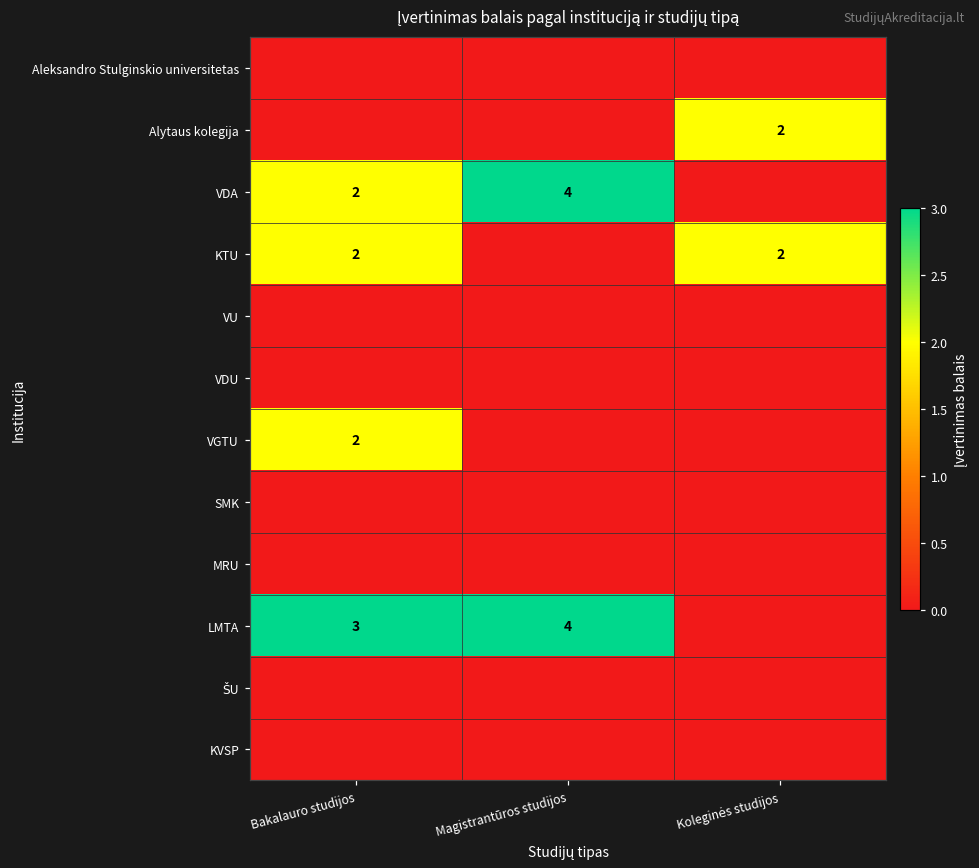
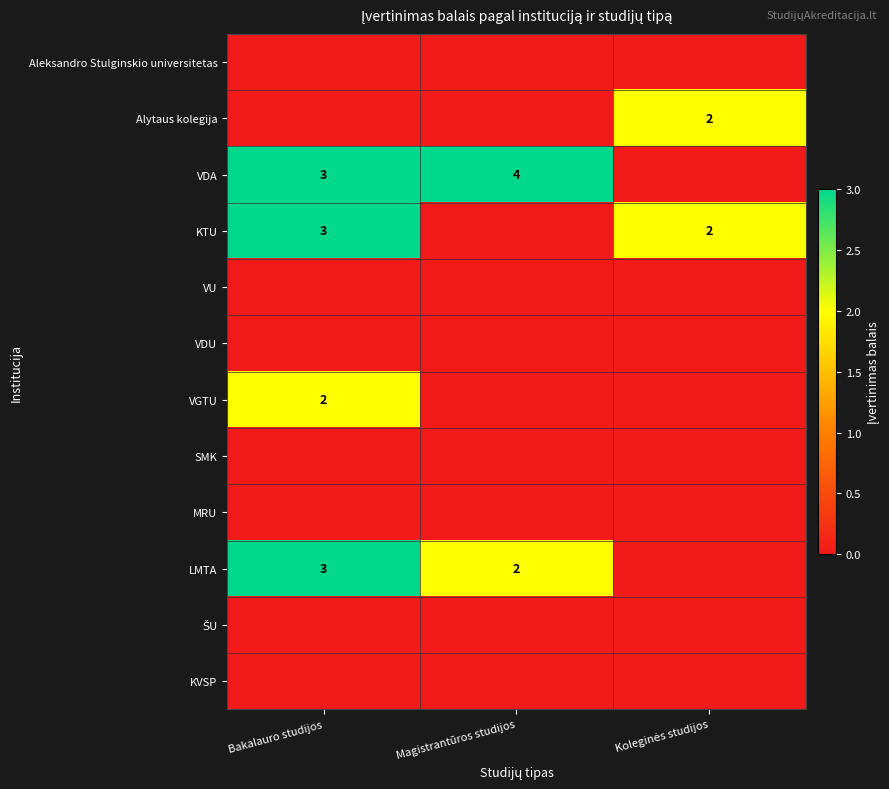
  {
    "Alytaus kolegija": {
      "Koleginės studijos": 2
    },
    "VDA": {
-     "Bakalauro studijos": 2,
+     "Bakalauro studijos": 3,
      "Magistrantūros studijos": 4
    },
    "KTU": {
-     "Bakalauro studijos": 2,
+     "Bakalauro studijos": 3,
      "Koleginės studijos": 2
    },
    "VGTU": {
      "Bakalauro studijos": 2
    },
    "LMTA": {
      "Bakalauro studijos": 3,
-     "Magistrantūros studijos": 4
+     "Magistrantūros studijos": 2
    }
  }
